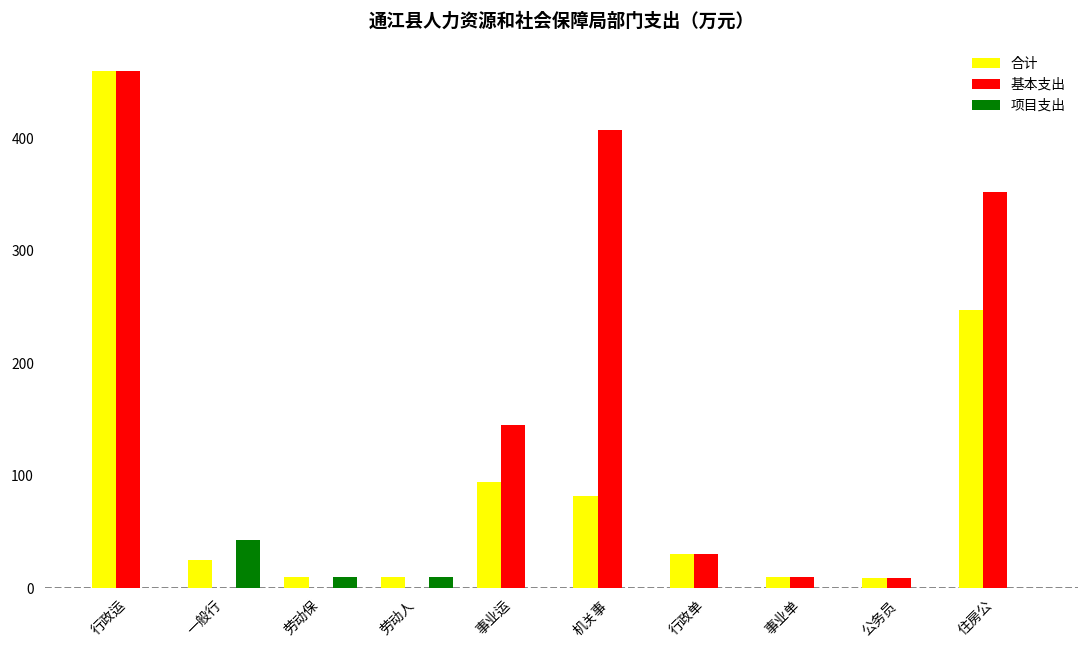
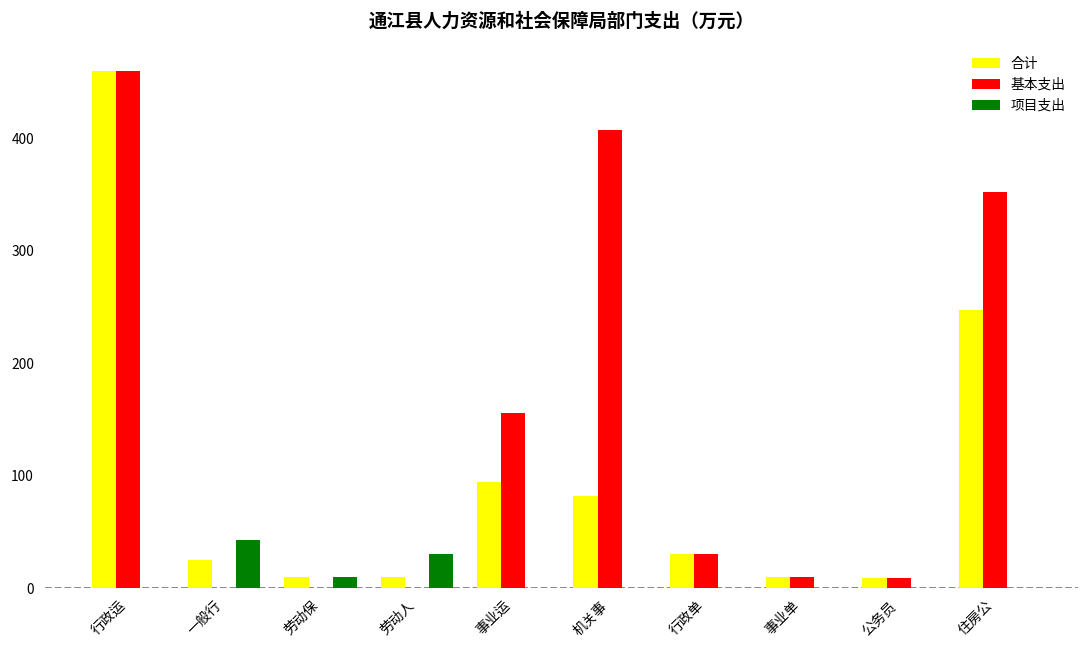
  {
    "合计": {
      "行政运": 460,
      "一般行": 25,
      "劳动保": 10,
      "劳动人": 10,
      "事业运": 94,
      "机关事": 82,
      "行政单": 30,
      "事业单": 10,
      "公务员": 9,
      "住房公": 247
    },
    "基本支出": {
      "行政运": 460,
      "一般行": 0,
      "劳动保": 0,
      "劳动人": 0,
-     "事业运": 145,
+     "事业运": 155,
      "机关事": 408,
      "行政单": 30,
      "事业单": 10,
      "公务员": 9,
      "住房公": 353
    },
    "项目支出": {
      "行政运": 0,
      "一般行": 42,
      "劳动保": 10,
-     "劳动人": 10,
+     "劳动人": 30,
      "事业运": 0,
      "机关事": 0,
      "行政单": 0,
      "事业单": 0,
      "公务员": 0,
      "住房公": 0
    }
  }
